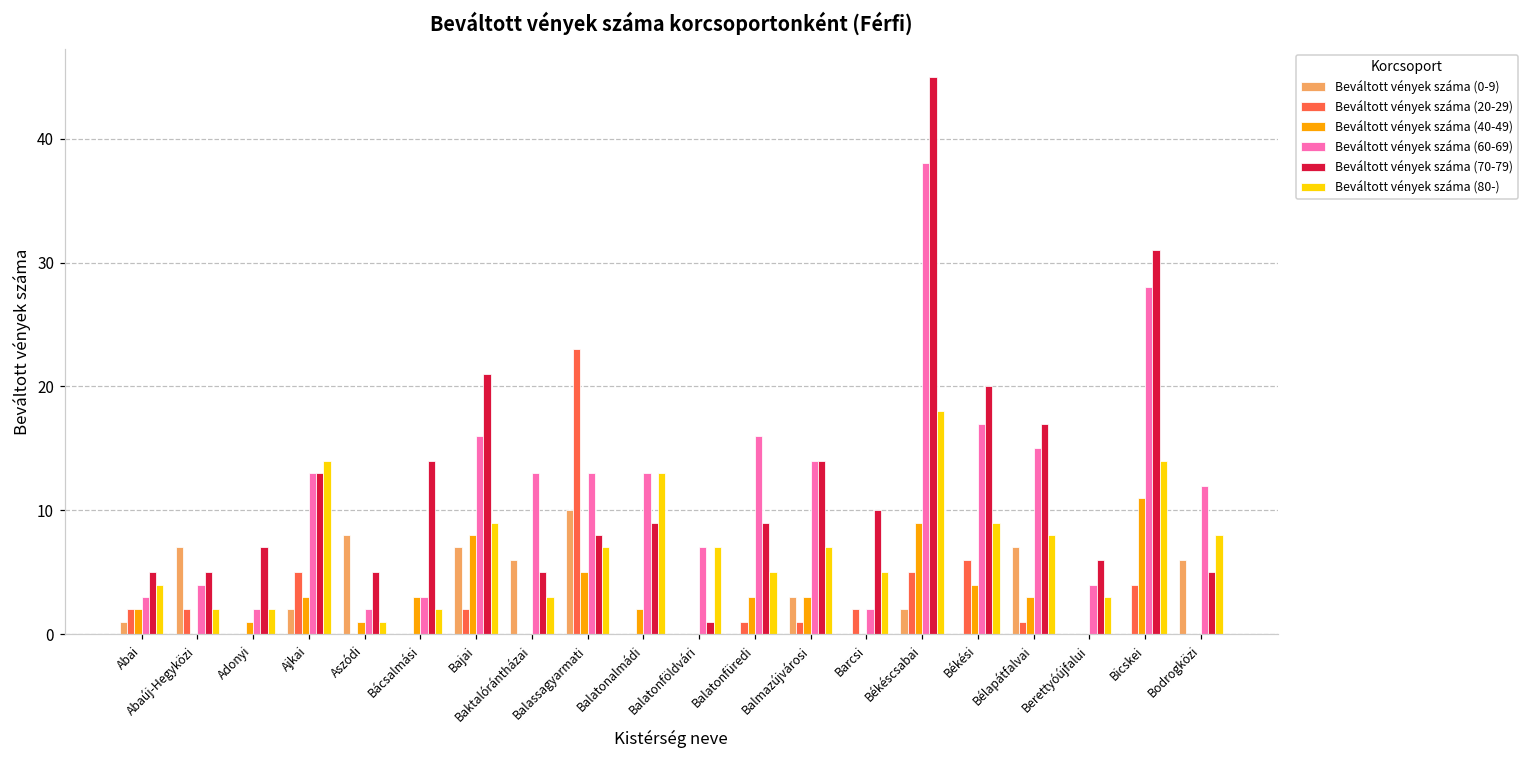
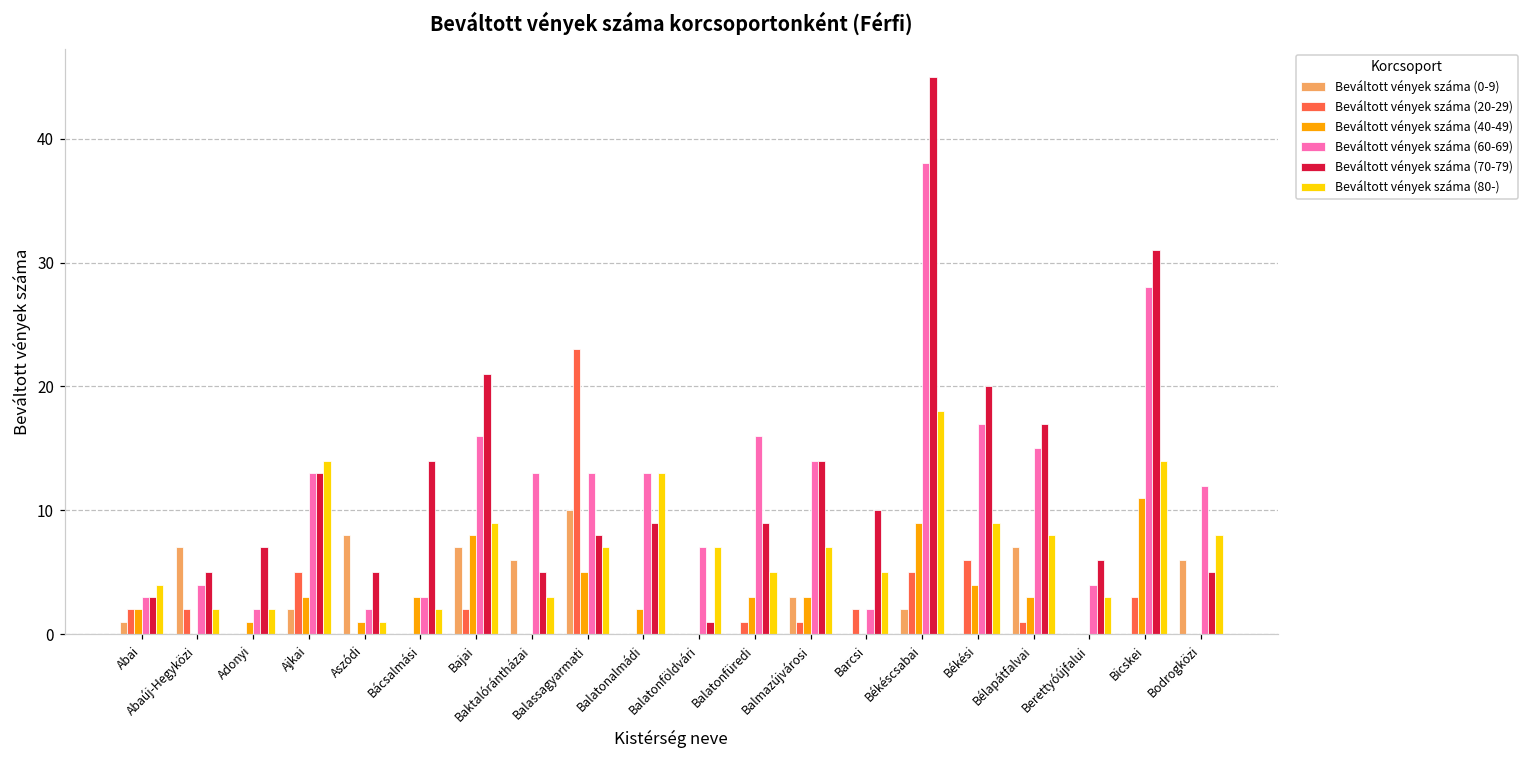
  {
    "Beváltott vények száma (0-9)": {
      "Abai": 1,
      "Abaúj-Hegyközi": 7,
      "Adonyi": 0,
      "Ajkai": 2,
      "Aszódi": 8,
      "Bácsalmási": 0,
      "Bajai": 7,
      "Baktalórántházai": 6,
      "Balassagyarmati": 10,
      "Balatonalmádi": 0,
      "Balatonföldvári": 0,
      "Balatonfüredi": 0,
      "Balmazújvárosi": 3,
      "Barcsi": 0,
      "Békéscsabai": 2,
      "Békési": 0,
      "Bélapátfalvai": 7,
      "Berettyóújfalui": 0,
      "Bicskei": 0,
      "Bodrogközi": 6
    },
    "Beváltott vények száma (20-29)": {
      "Abai": 2,
      "Abaúj-Hegyközi": 2,
      "Adonyi": 0,
      "Ajkai": 5,
      "Aszódi": 0,
      "Bácsalmási": 0,
      "Bajai": 2,
      "Baktalórántházai": 0,
      "Balassagyarmati": 23,
      "Balatonalmádi": 0,
      "Balatonföldvári": 0,
      "Balatonfüredi": 1,
      "Balmazújvárosi": 1,
      "Barcsi": 2,
      "Békéscsabai": 5,
      "Békési": 6,
      "Bélapátfalvai": 1,
      "Berettyóújfalui": 0,
-     "Bicskei": 4,
+     "Bicskei": 3,
      "Bodrogközi": 0
    },
    "Beváltott vények száma (60-69)": {
      "Abai": 3,
      "Abaúj-Hegyközi": 4,
      "Adonyi": 2,
      "Ajkai": 13,
      "Aszódi": 2,
      "Bácsalmási": 3,
      "Bajai": 16,
      "Baktalórántházai": 13,
      "Balassagyarmati": 13,
      "Balatonalmádi": 13,
      "Balatonföldvári": 7,
      "Balatonfüredi": 16,
      "Balmazújvárosi": 14,
      "Barcsi": 2,
      "Békéscsabai": 38,
      "Békési": 17,
      "Bélapátfalvai": 15,
      "Berettyóújfalui": 4,
      "Bicskei": 28,
      "Bodrogközi": 12
    },
    "Beváltott vények száma (70-79)": {
-     "Abai": 5,
+     "Abai": 3,
      "Abaúj-Hegyközi": 5,
      "Adonyi": 7,
      "Ajkai": 13,
      "Aszódi": 5,
      "Bácsalmási": 14,
      "Bajai": 21,
      "Baktalórántházai": 5,
      "Balassagyarmati": 8,
      "Balatonalmádi": 9,
      "Balatonföldvári": 1,
      "Balatonfüredi": 9,
      "Balmazújvárosi": 14,
      "Barcsi": 10,
      "Békéscsabai": 45,
      "Békési": 20,
      "Bélapátfalvai": 17,
      "Berettyóújfalui": 6,
      "Bicskei": 31,
      "Bodrogközi": 5
    }
  }
